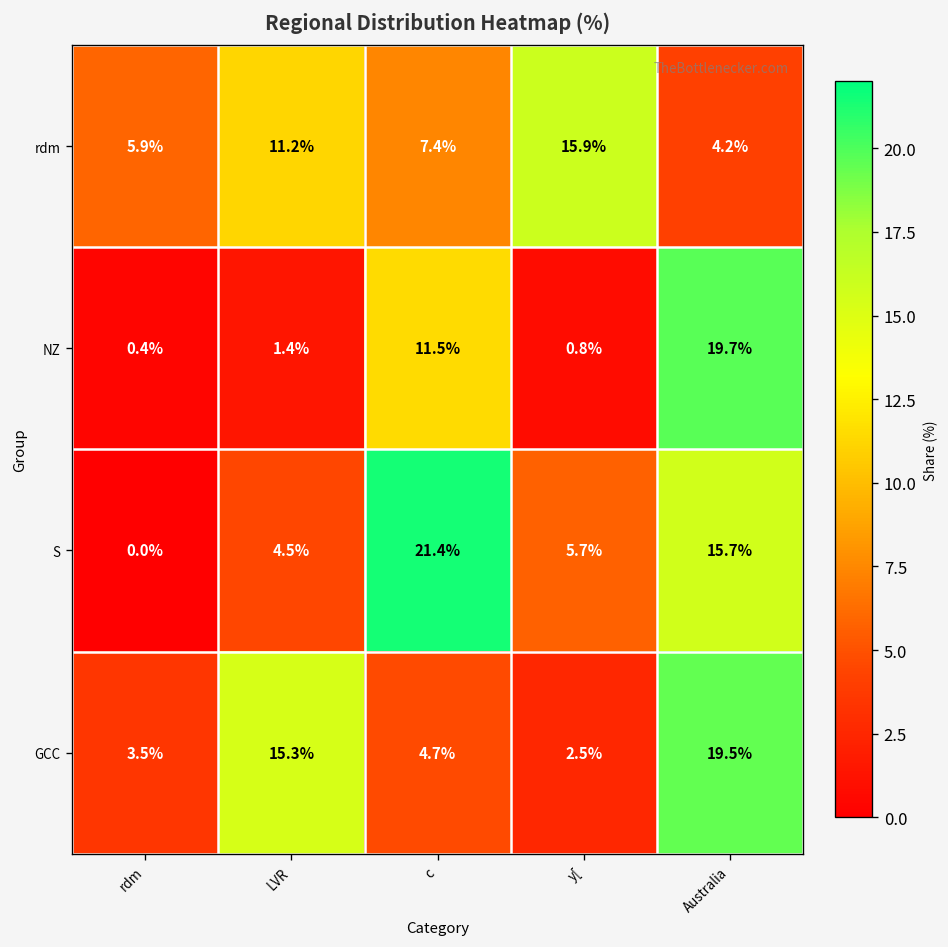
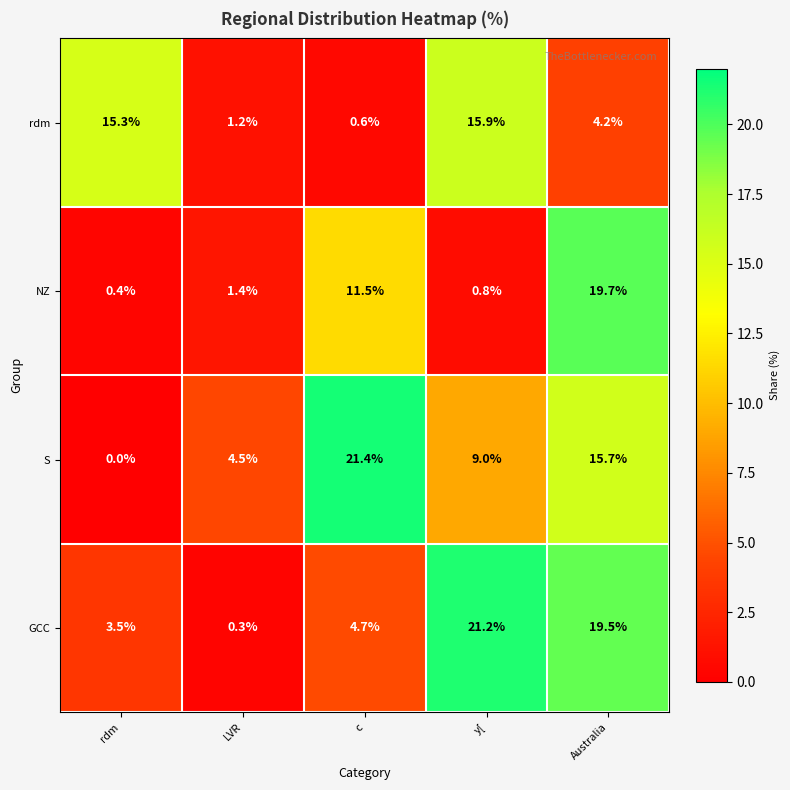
  {
    "rdm": {
-     "rdm": "5.9%",
-     "LVR": "11.2%",
-     "c": "7.4%",
+     "rdm": "15.3%",
+     "LVR": "1.2%",
+     "c": "0.6%",
      "y[": "15.9%"
    },
    "NZ": {
      "rdm": "0.4%",
      "LVR": "1.4%",
      "c": "11.5%",
      "y[": "0.8%",
      "Australia": "19.7%"
    },
    "S": {
      "rdm": "0.0%",
      "LVR": "4.5%",
      "c": "21.4%",
-     "y[": "5.7%",
+     "y[": "9.0%",
      "Australia": "15.7%"
    },
    "GCC": {
      "rdm": "3.5%",
-     "LVR": "15.3%",
+     "LVR": "0.3%",
      "c": "4.7%",
-     "y[": "2.5%",
+     "y[": "21.2%",
      "Australia": "19.5%"
    }
  }
